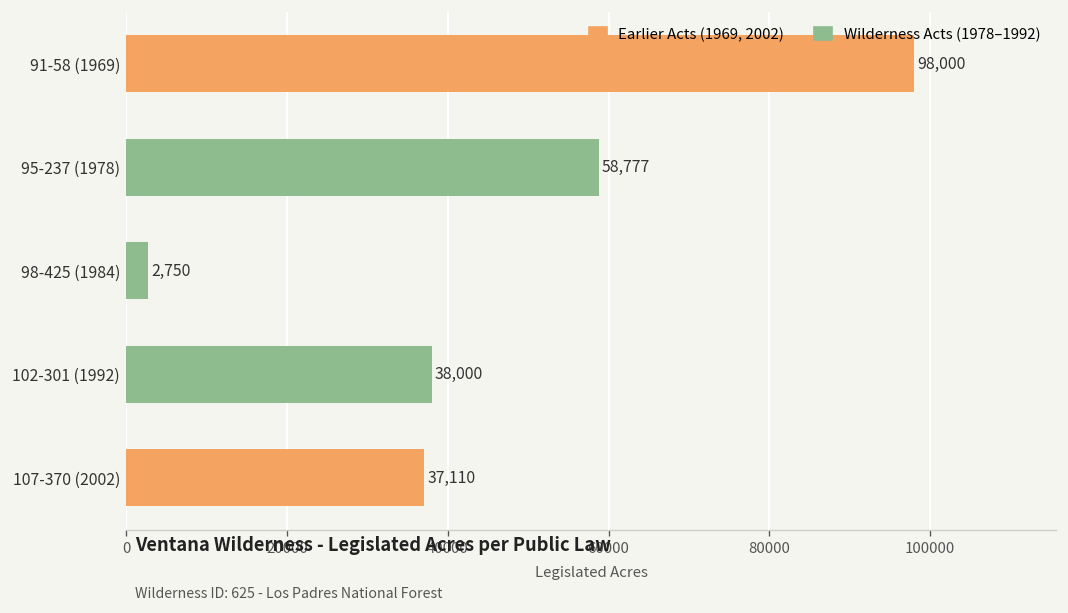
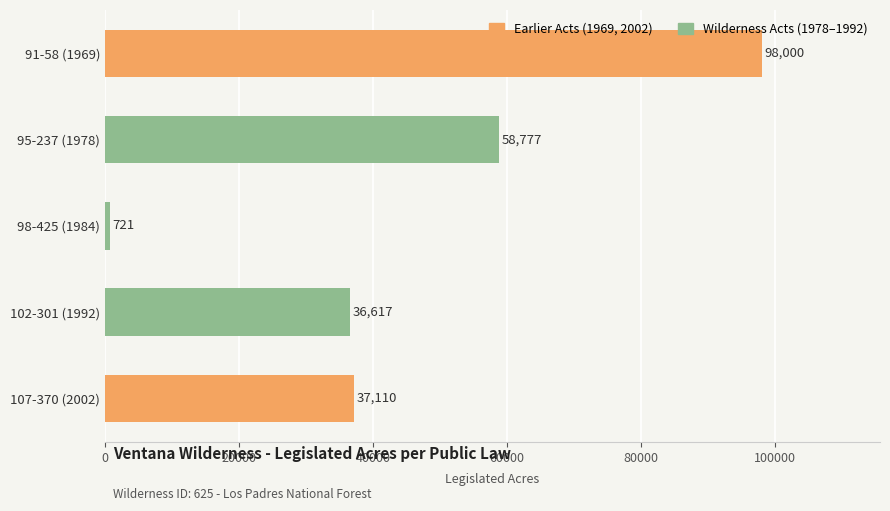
  {
    "91-58 (1969)": "98,000",
    "95-237 (1978)": "58,777",
-   "98-425 (1984)": "2,750",
-   "102-301 (1992)": "38,000",
+   "98-425 (1984)": "721",
+   "102-301 (1992)": "36,617",
    "107-370 (2002)": "37,110"
  }
